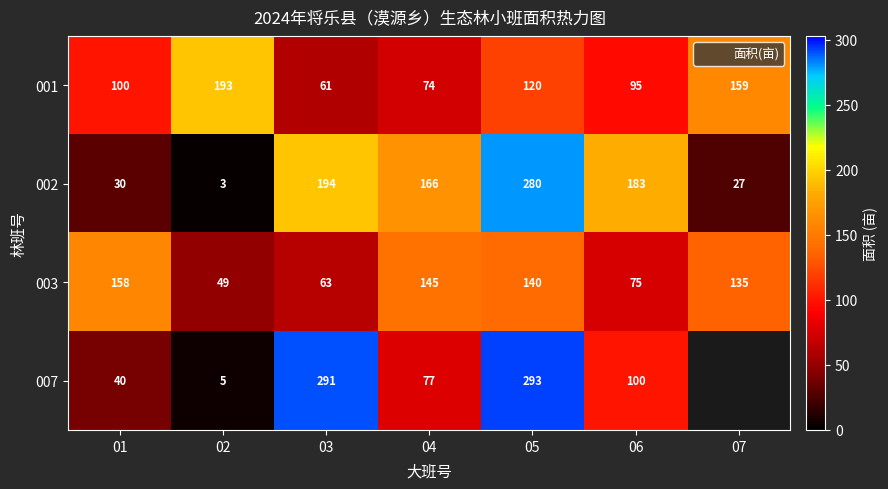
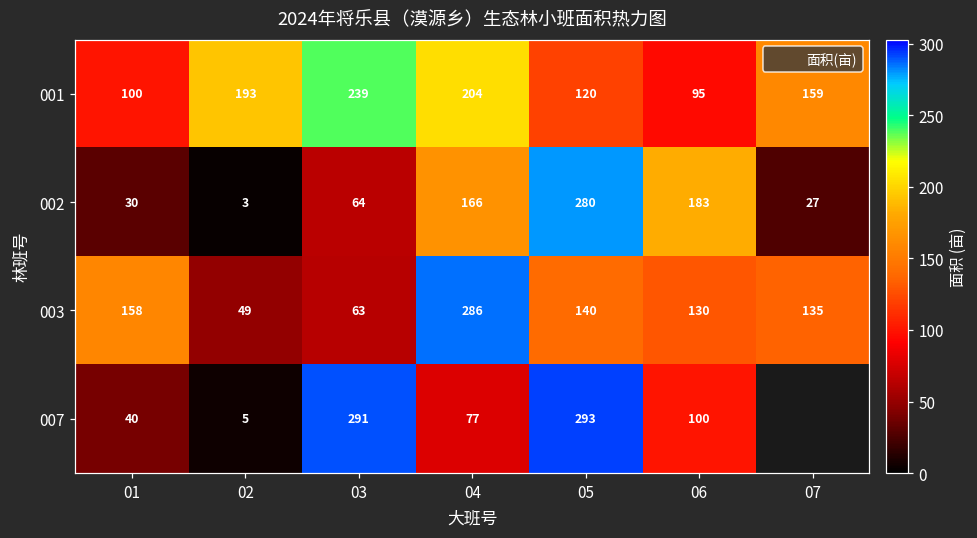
  {
    "001": {
      "01": 100,
      "02": 193,
-     "03": 61,
-     "04": 74,
+     "03": 239,
+     "04": 204,
      "05": 120,
      "06": 95,
      "07": 159
    },
    "002": {
      "01": 30,
      "02": 3,
-     "03": 194,
+     "03": 64,
      "04": 166,
      "05": 280,
      "06": 183,
      "07": 27
    },
    "003": {
      "01": 158,
      "02": 49,
      "03": 63,
-     "04": 145,
+     "04": 286,
      "05": 140,
-     "06": 75,
+     "06": 130,
      "07": 135
    },
    "007": {
      "01": 40,
      "02": 5,
      "03": 291,
      "04": 77,
      "05": 293,
      "06": 100
    }
  }
